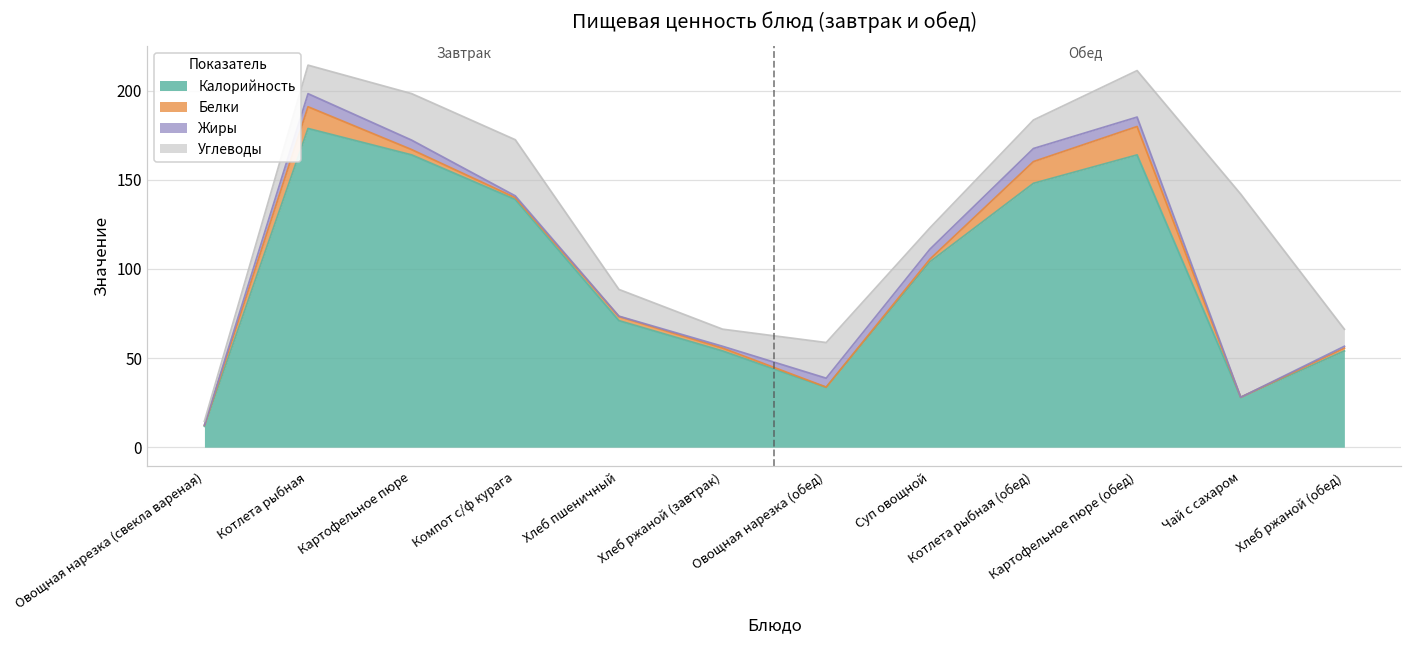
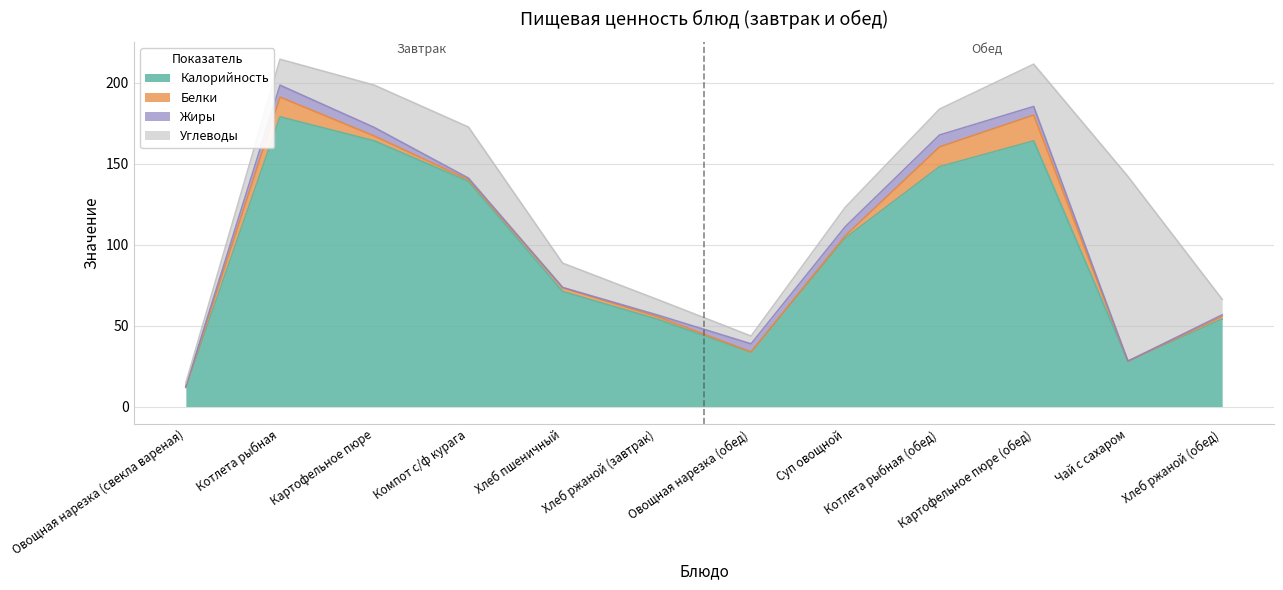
  {
    "Калорийность": {
      "Котлета рыбная": 179,
      "Картофельное пюре": 164,
      "Хлеб пшеничный": 71,
      "Хлеб ржаной (завтрак)": 54,
      "Котлета рыбная (обед)": 148,
      "Картофельное пюре (обед)": 164,
      "Хлеб ржаной (обед)": 54
    },
    "Белки": {
      "Котлета рыбная": 12,
      "Картофельное пюре": 3,
      "Котлета рыбная (обед)": 12,
      "Картофельное пюре (обед)": 16
    },
    "Жиры": {
      "Котлета рыбная": 7,
      "Картофельное пюре": 5,
      "Овощная нарезка (обед)": 5,
      "Суп овощной": 6,
      "Котлета рыбная (обед)": 7,
      "Картофельное пюре (обед)": 5
    },
    "Углеводы": {
      "Овощная нарезка (свекла вареная)": 2,
      "Котлета рыбная": 16,
      "Картофельное пюре": 26,
      "Компот с/ф курага": 32,
      "Хлеб пшеничный": 15,
      "Хлеб ржаной (завтрак)": 10,
-     "Овощная нарезка (обед)": 20,
+     "Овощная нарезка (обед)": 5,
      "Суп овощной": 12,
      "Котлета рыбная (обед)": 16,
      "Картофельное пюре (обед)": 26,
      "Чай с сахаром": 114,
      "Хлеб ржаной (обед)": 10
    }
  }
